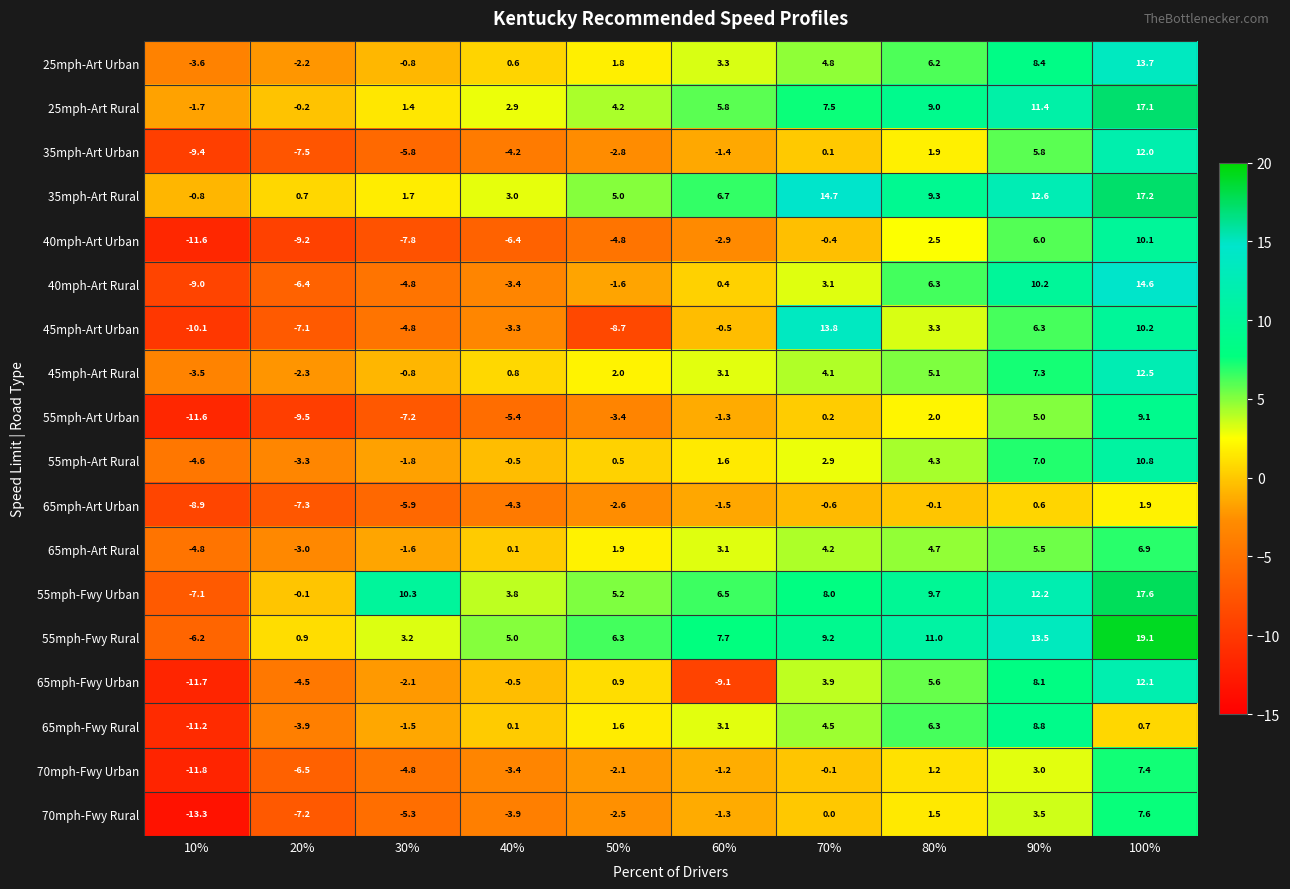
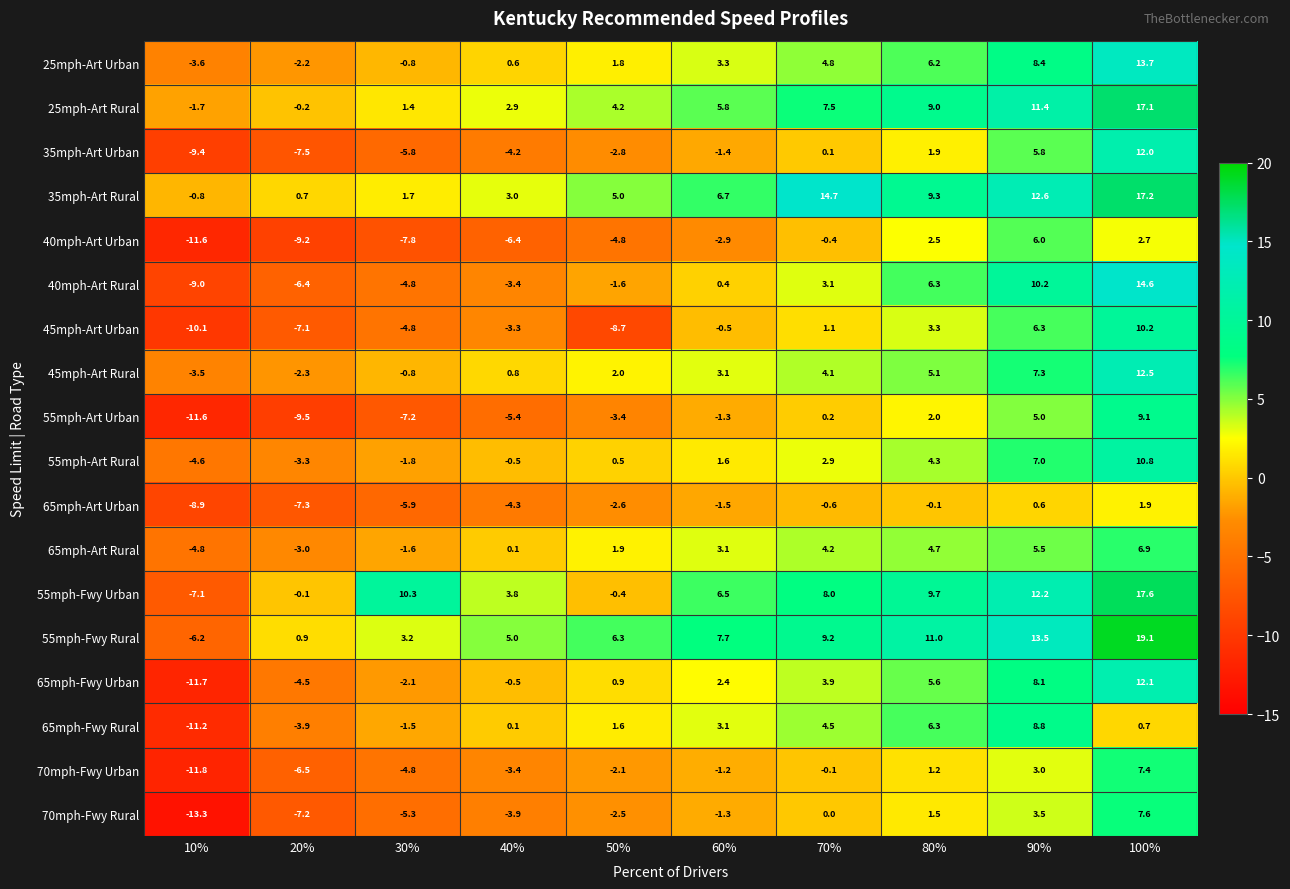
  {
    "25mph-Art Urban": {
      "10%": -3.6,
      "20%": -2.2,
      "30%": -0.8,
      "40%": 0.6,
      "50%": 1.8,
      "60%": 3.3,
      "70%": 4.8,
      "80%": 6.2,
      "90%": 8.4,
      "100%": 13.7
    },
    "25mph-Art Rural": {
      "10%": -1.7,
      "20%": -0.2,
      "30%": 1.4,
      "40%": 2.9,
      "50%": 4.2,
      "60%": 5.8,
      "70%": 7.5,
      "80%": 9.0,
      "90%": 11.4,
      "100%": 17.1
    },
    "35mph-Art Urban": {
      "10%": -9.4,
      "20%": -7.5,
      "30%": -5.8,
      "40%": -4.2,
      "50%": -2.8,
      "60%": -1.4,
      "70%": 0.1,
      "80%": 1.9,
      "90%": 5.8,
      "100%": 12.0
    },
    "35mph-Art Rural": {
      "10%": -0.8,
      "20%": 0.7,
      "30%": 1.7,
      "40%": 3.0,
      "50%": 5.0,
      "60%": 6.7,
      "70%": 14.7,
      "80%": 9.3,
      "90%": 12.6,
      "100%": 17.2
    },
    "40mph-Art Urban": {
      "10%": -11.6,
      "20%": -9.2,
      "30%": -7.8,
      "40%": -6.4,
      "50%": -4.8,
      "60%": -2.9,
      "70%": -0.4,
      "80%": 2.5,
      "90%": 6.0,
-     "100%": 10.1
+     "100%": 2.7
    },
    "40mph-Art Rural": {
      "10%": -9.0,
      "20%": -6.4,
      "30%": -4.8,
      "40%": -3.4,
      "50%": -1.6,
      "60%": 0.4,
      "70%": 3.1,
      "80%": 6.3,
      "90%": 10.2,
      "100%": 14.6
    },
    "45mph-Art Urban": {
      "10%": -10.1,
      "20%": -7.1,
      "30%": -4.8,
      "40%": -3.3,
      "50%": -8.7,
      "60%": -0.5,
-     "70%": 13.8,
+     "70%": 1.1,
      "80%": 3.3,
      "90%": 6.3,
      "100%": 10.2
    },
    "45mph-Art Rural": {
      "10%": -3.5,
      "20%": -2.3,
      "30%": -0.8,
      "40%": 0.8,
      "50%": 2.0,
      "60%": 3.1,
      "70%": 4.1,
      "80%": 5.1,
      "90%": 7.3,
      "100%": 12.5
    },
    "55mph-Art Urban": {
      "10%": -11.6,
      "20%": -9.5,
      "30%": -7.2,
      "40%": -5.4,
      "50%": -3.4,
      "60%": -1.3,
      "70%": 0.2,
      "80%": 2.0,
      "90%": 5.0,
      "100%": 9.1
    },
    "55mph-Art Rural": {
      "10%": -4.6,
      "20%": -3.3,
      "30%": -1.8,
      "40%": -0.5,
      "50%": 0.5,
      "60%": 1.6,
      "70%": 2.9,
      "80%": 4.3,
      "90%": 7.0,
      "100%": 10.8
    },
    "65mph-Art Urban": {
      "10%": -8.9,
      "20%": -7.3,
      "30%": -5.9,
      "40%": -4.3,
      "50%": -2.6,
      "60%": -1.5,
      "70%": -0.6,
      "80%": -0.1,
      "90%": 0.6,
      "100%": 1.9
    },
    "65mph-Art Rural": {
      "10%": -4.8,
      "20%": -3.0,
      "30%": -1.6,
      "40%": 0.1,
      "50%": 1.9,
      "60%": 3.1,
      "70%": 4.2,
      "80%": 4.7,
      "90%": 5.5,
      "100%": 6.9
    },
    "55mph-Fwy Urban": {
      "10%": -7.1,
      "20%": -0.1,
      "30%": 10.3,
      "40%": 3.8,
-     "50%": 5.2,
+     "50%": -0.4,
      "60%": 6.5,
      "70%": 8.0,
      "80%": 9.7,
      "90%": 12.2,
      "100%": 17.6
    },
    "55mph-Fwy Rural": {
      "10%": -6.2,
      "20%": 0.9,
      "30%": 3.2,
      "40%": 5.0,
      "50%": 6.3,
      "60%": 7.7,
      "70%": 9.2,
      "80%": 11.0,
      "90%": 13.5,
      "100%": 19.1
    },
    "65mph-Fwy Urban": {
      "10%": -11.7,
      "20%": -4.5,
      "30%": -2.1,
      "40%": -0.5,
      "50%": 0.9,
-     "60%": -9.1,
+     "60%": 2.4,
      "70%": 3.9,
      "80%": 5.6,
      "90%": 8.1,
      "100%": 12.1
    },
    "65mph-Fwy Rural": {
      "10%": -11.2,
      "20%": -3.9,
      "30%": -1.5,
      "40%": 0.1,
      "50%": 1.6,
      "60%": 3.1,
      "70%": 4.5,
      "80%": 6.3,
      "90%": 8.8,
      "100%": 0.7
    },
    "70mph-Fwy Urban": {
      "10%": -11.8,
      "20%": -6.5,
      "30%": -4.8,
      "40%": -3.4,
      "50%": -2.1,
      "60%": -1.2,
      "70%": -0.1,
      "80%": 1.2,
      "90%": 3.0,
      "100%": 7.4
    },
    "70mph-Fwy Rural": {
      "10%": -13.3,
      "20%": -7.2,
      "30%": -5.3,
      "40%": -3.9,
      "50%": -2.5,
      "60%": -1.3,
      "70%": 0.0,
      "80%": 1.5,
      "90%": 3.5,
      "100%": 7.6
    }
  }
